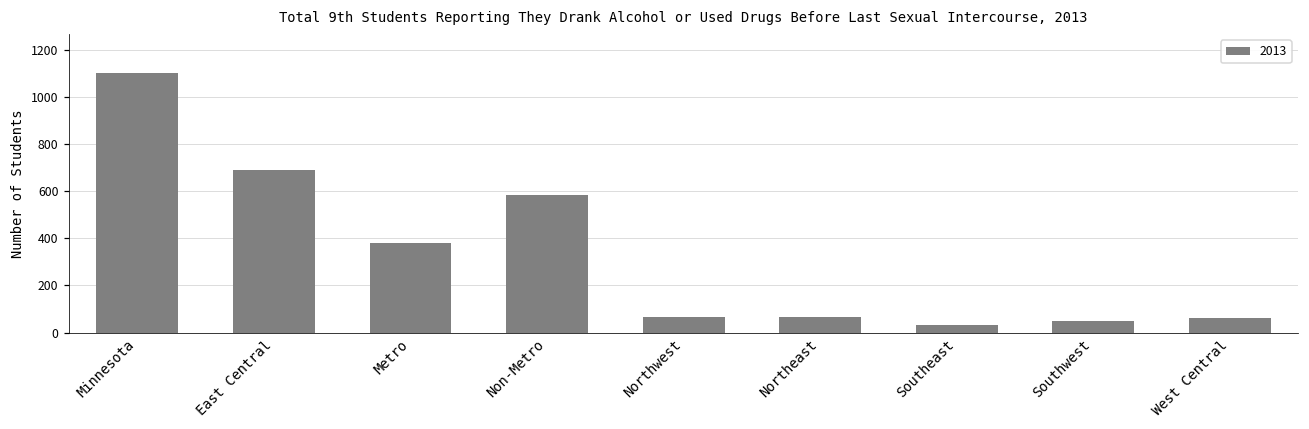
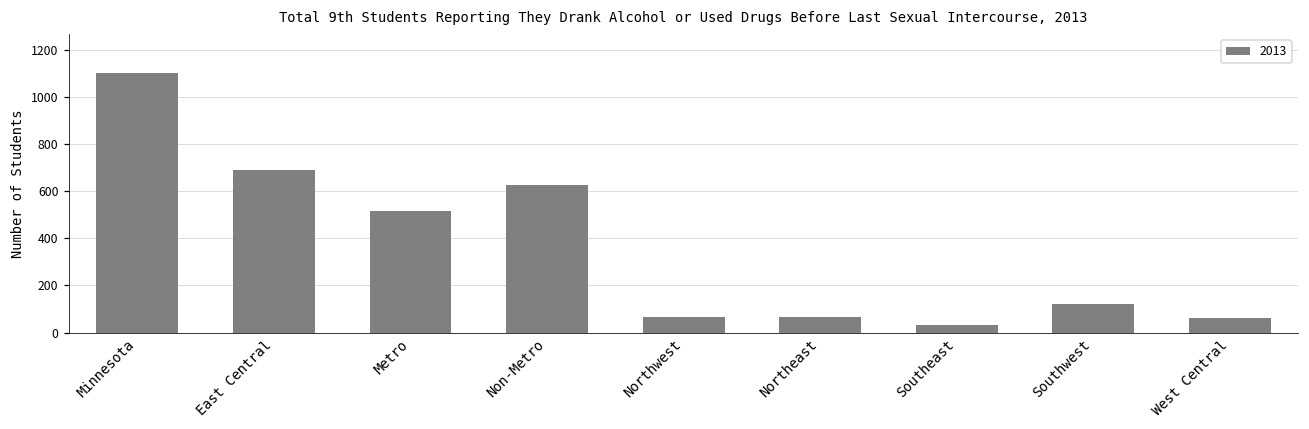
  {
    "Minnesota": 1100,
    "East Central": 690,
-   "Metro": 380,
-   "Non-Metro": 590,
+   "Metro": 520,
+   "Non-Metro": 630,
    "Northwest": 70,
    "Northeast": 60,
    "Southeast": 30,
-   "Southwest": 50,
+   "Southwest": 120,
    "West Central": 60
  }
